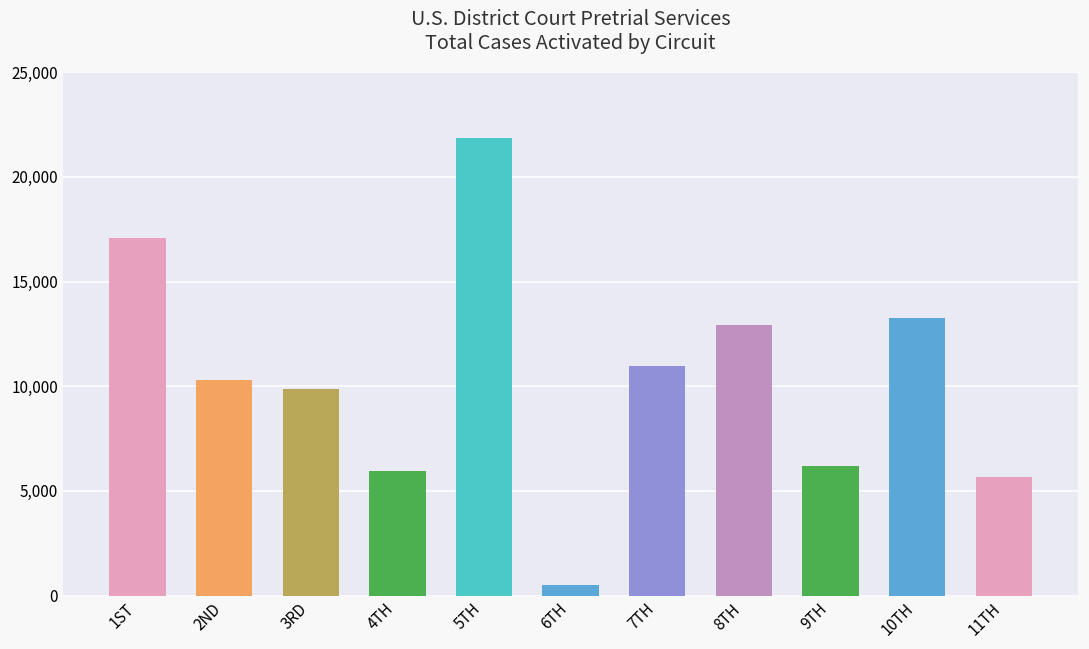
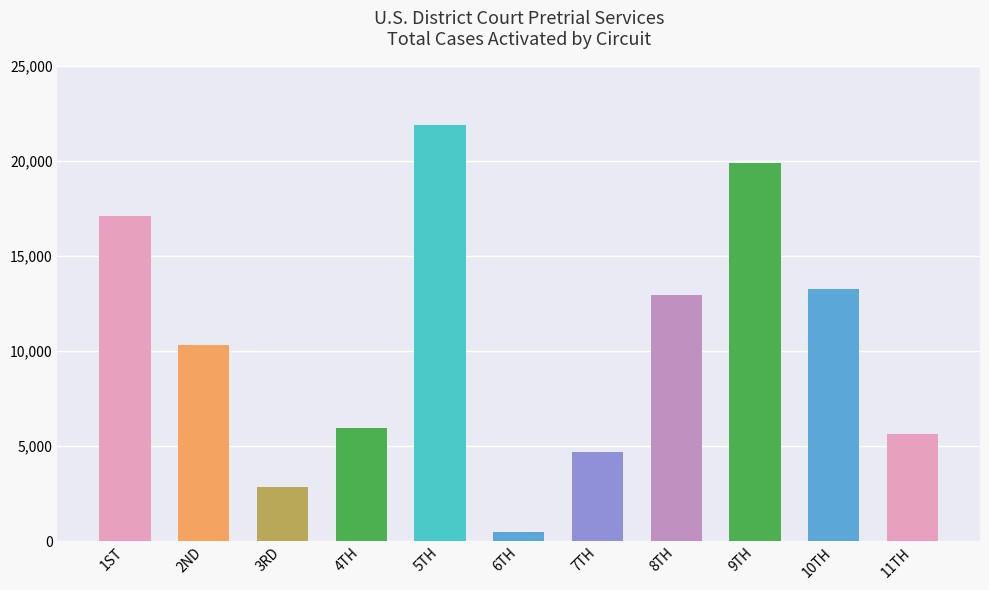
  {
    "1ST": "17,100",
    "2ND": "10,300",
-   "3RD": "9,900",
+   "3RD": "2,900",
    "4TH": "5,900",
    "5TH": "21,900",
    "6TH": "500",
-   "7TH": "10,900",
+   "7TH": "4,700",
    "8TH": "12,900",
-   "9TH": "6,200",
+   "9TH": "19,900",
    "10TH": "13,300",
    "11TH": "5,700"
  }
